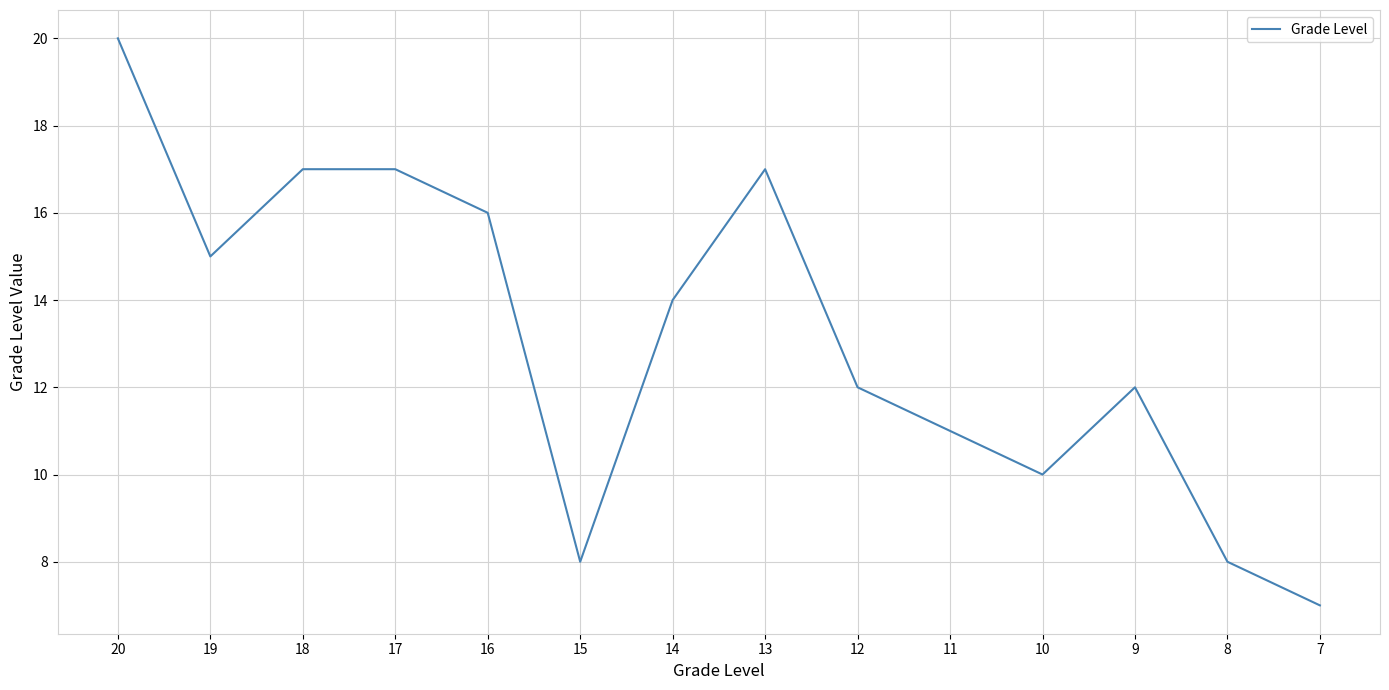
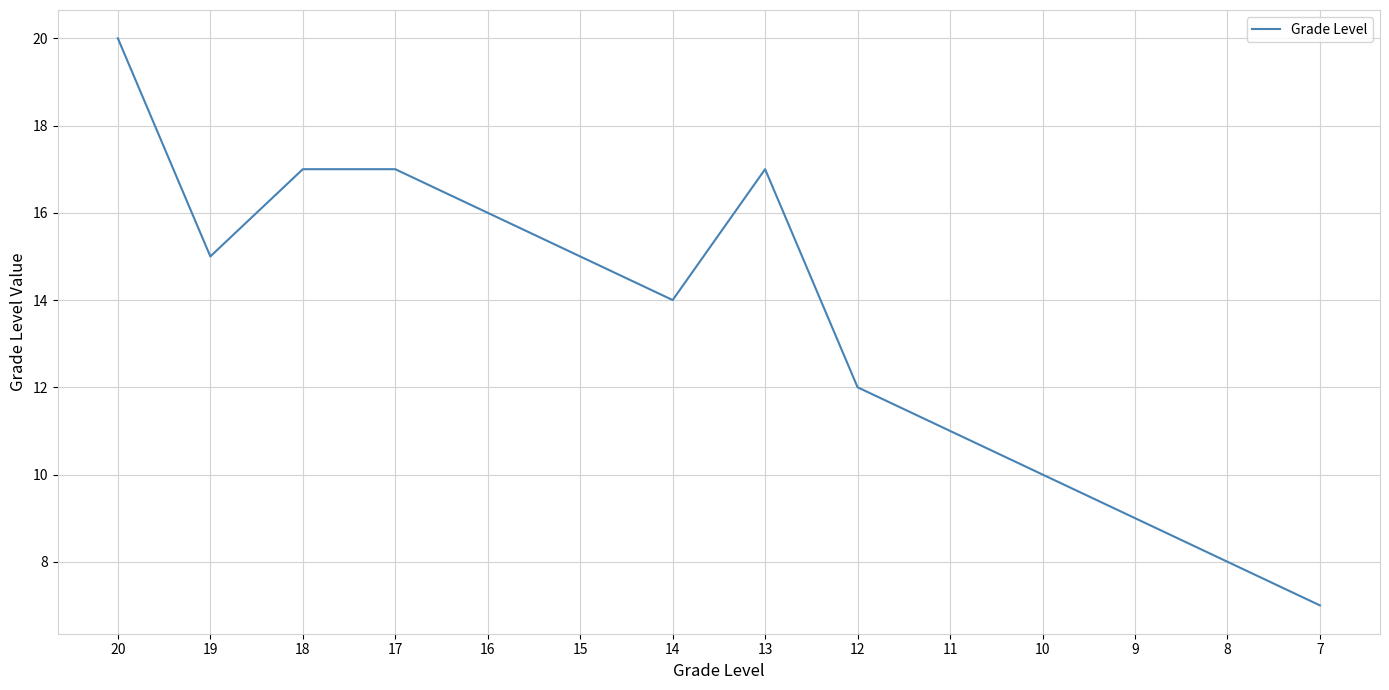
  {
    "20": 20,
    "19": 15,
    "18": 17,
    "17": 17,
    "16": 16,
-   "15": 8,
+   "15": 15,
    "14": 14,
    "13": 17,
    "12": 12,
    "11": 11,
    "10": 10,
-   "9": 12,
+   "9": 9,
    "8": 8,
    "7": 7
  }
